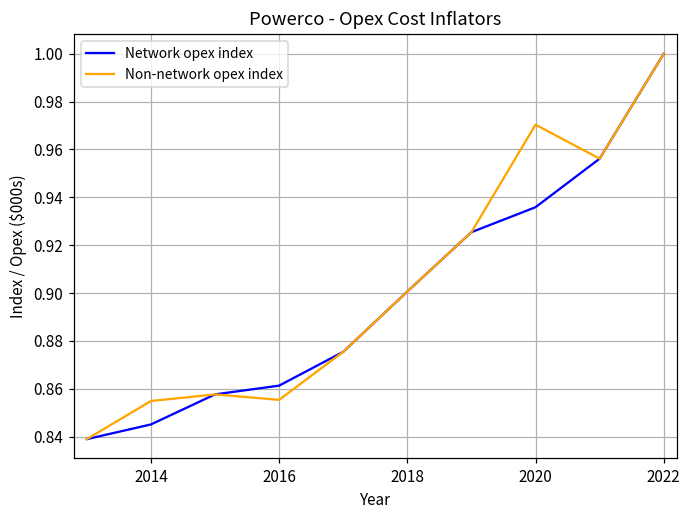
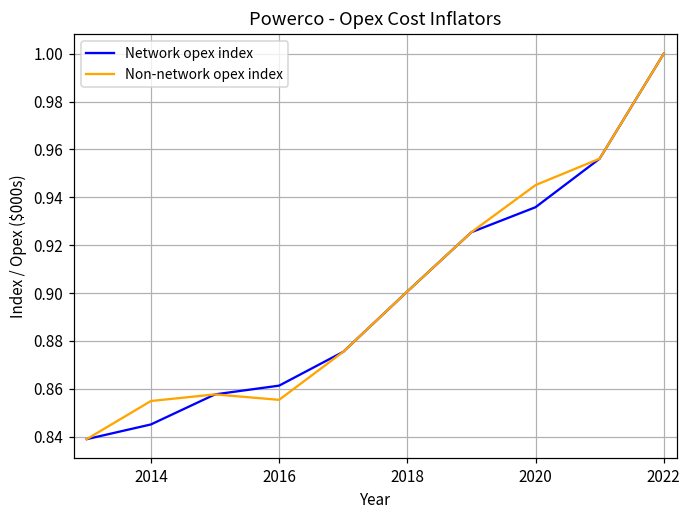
  {
    "Network opex index": {
      "2014": 0.845,
      "2016": 0.861,
      "2020": 0.936
    },
    "Non-network opex index": {
      "2014": 0.855,
      "2016": 0.855,
-     "2020": 0.970
+     "2020": 0.945
    }
  }
